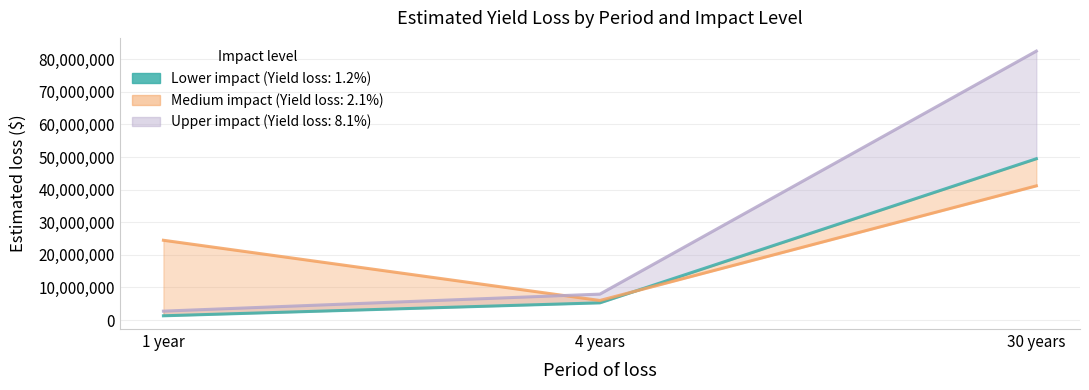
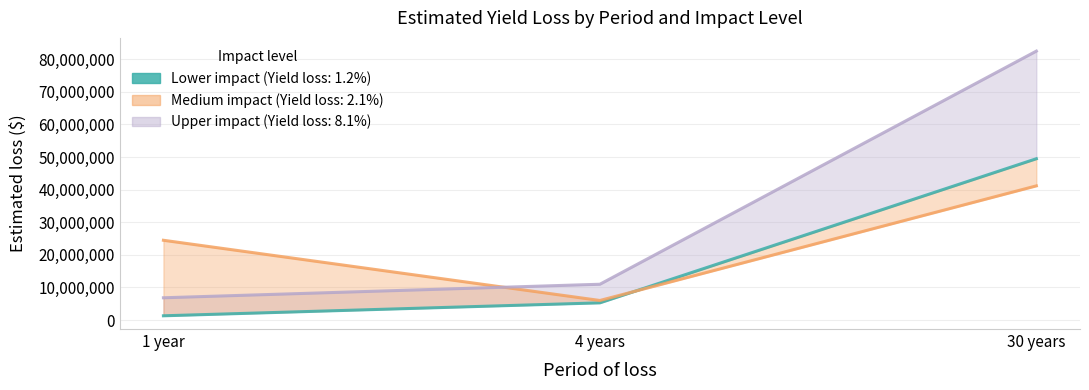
  {
    "Lower impact (Yield loss: 1.2%)": {
      "1 year": "1,000,000"
    },
    "Upper impact (Yield loss: 8.1%)": {
-     "1 year": "3,000,000",
-     "4 years": "8,000,000",
+     "1 year": "7,000,000",
+     "4 years": "11,000,000",
      "30 years": "82,000,000"
    }
  }
